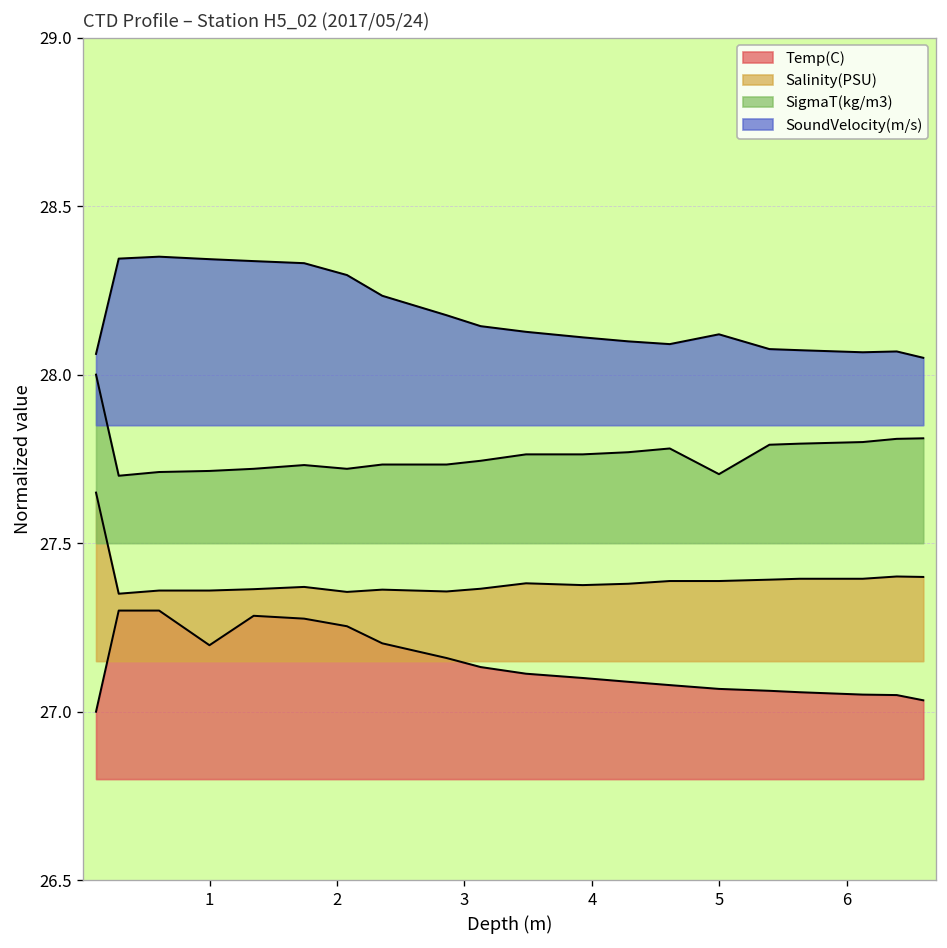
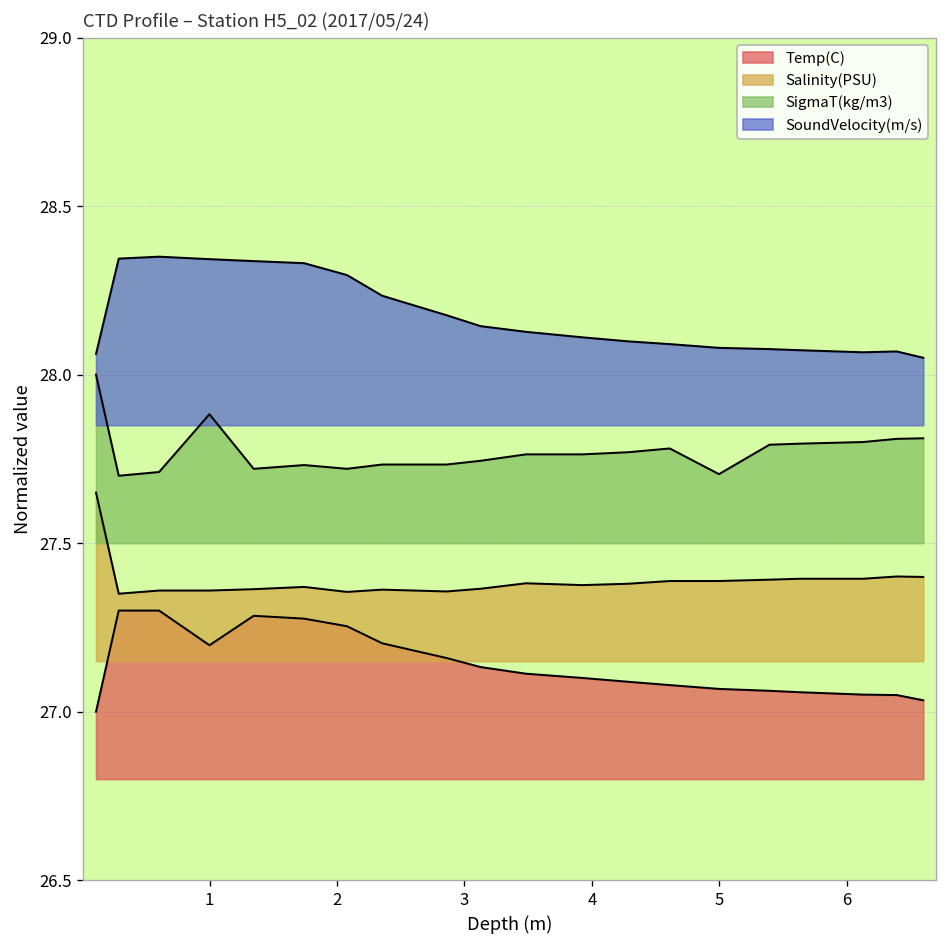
  {
    "Temp(C)": {
      "1": 27.20,
      "5": 27.07
    },
    "Salinity(PSU)": {
      "1": 27.36,
      "5": 27.39
    },
    "SigmaT(kg/m3)": {
-     "1": 27.71,
+     "1": 27.88,
      "5": 27.70
    },
    "SoundVelocity(m/s)": {
      "1": 28.34,
-     "5": 28.12
+     "5": 28.08
    }
  }
